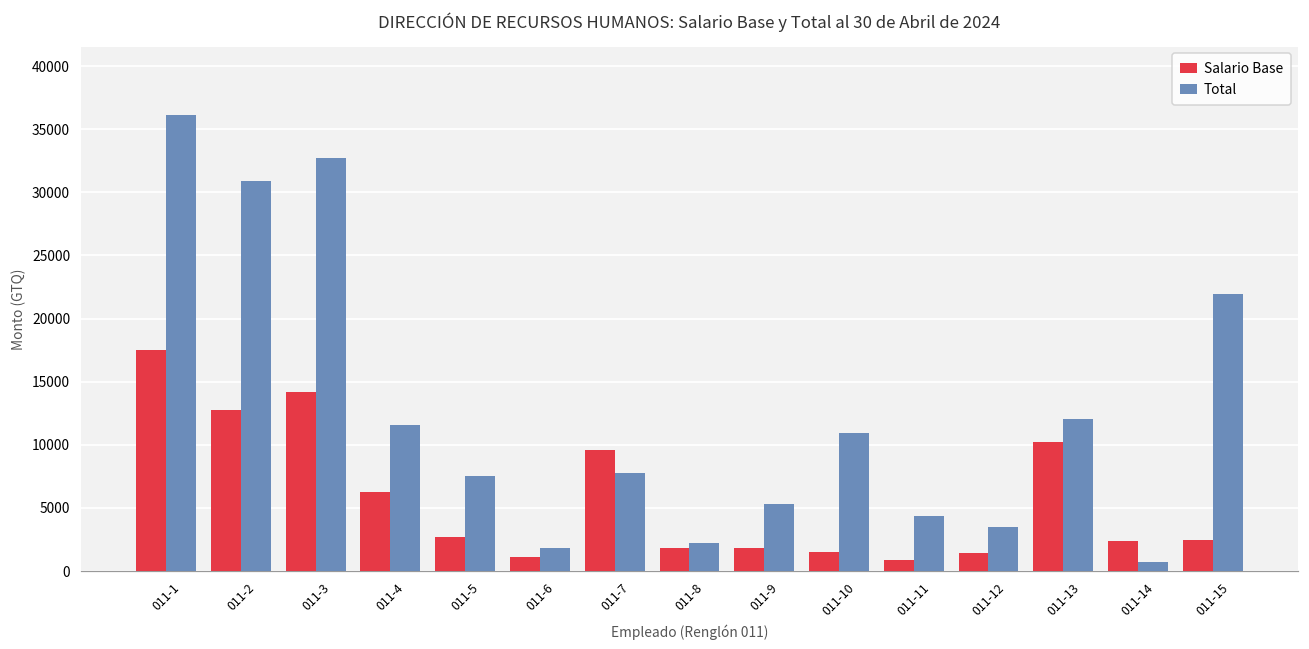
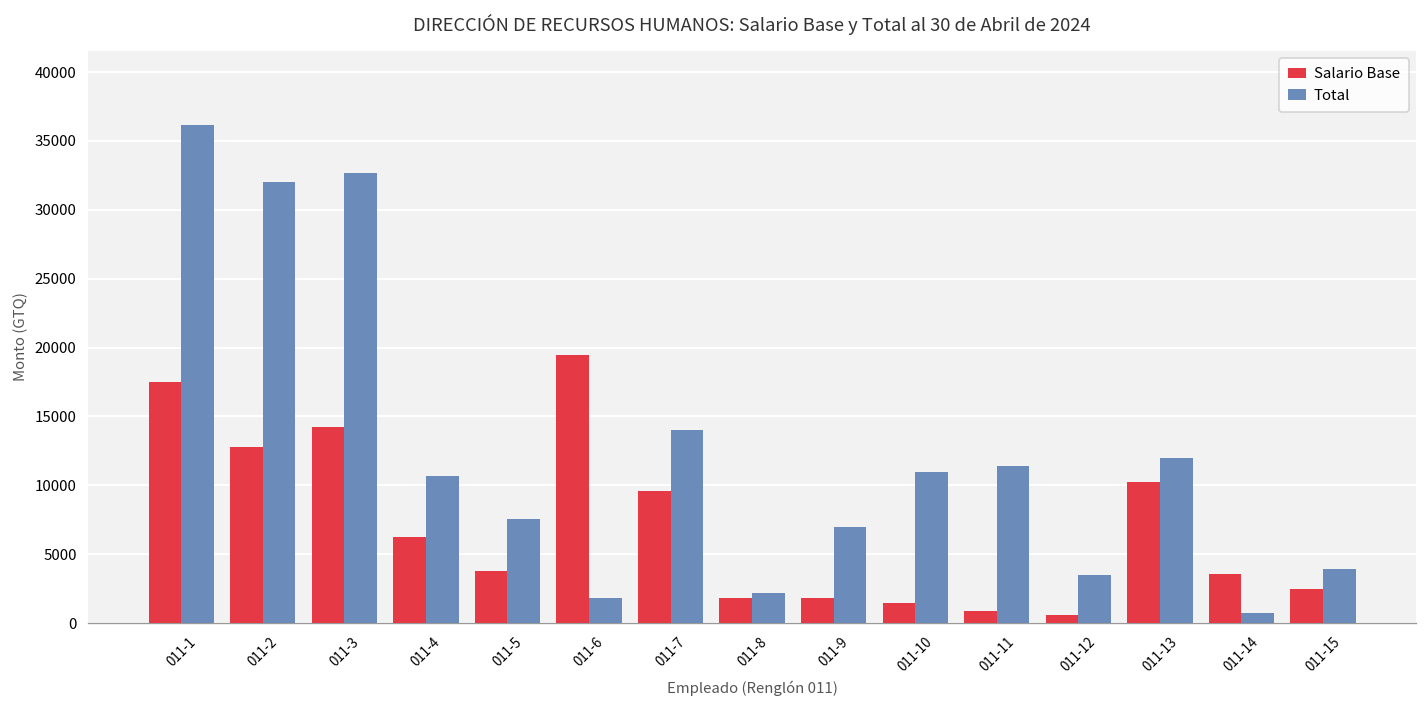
  {
    "Salario Base": {
      "011-1": 17500,
      "011-2": 12800,
      "011-3": 14200,
      "011-4": 6300,
-     "011-5": 2700,
-     "011-6": 1100,
+     "011-5": 3800,
+     "011-6": 19400,
      "011-7": 9600,
      "011-8": 1800,
      "011-9": 1800,
      "011-10": 1500,
      "011-11": 900,
-     "011-12": 1500,
+     "011-12": 600,
      "011-13": 10300,
-     "011-14": 2400,
+     "011-14": 3500,
      "011-15": 2400
    },
    "Total": {
      "011-1": 36100,
-     "011-2": 30900,
+     "011-2": 32000,
      "011-3": 32700,
-     "011-4": 11600,
+     "011-4": 10700,
      "011-5": 7500,
      "011-6": 1800,
-     "011-7": 7700,
+     "011-7": 14000,
      "011-8": 2200,
-     "011-9": 5300,
+     "011-9": 7000,
      "011-10": 11000,
-     "011-11": 4400,
+     "011-11": 11400,
      "011-12": 3500,
      "011-13": 12000,
      "011-14": 700,
-     "011-15": 22000
+     "011-15": 3900
    }
  }
